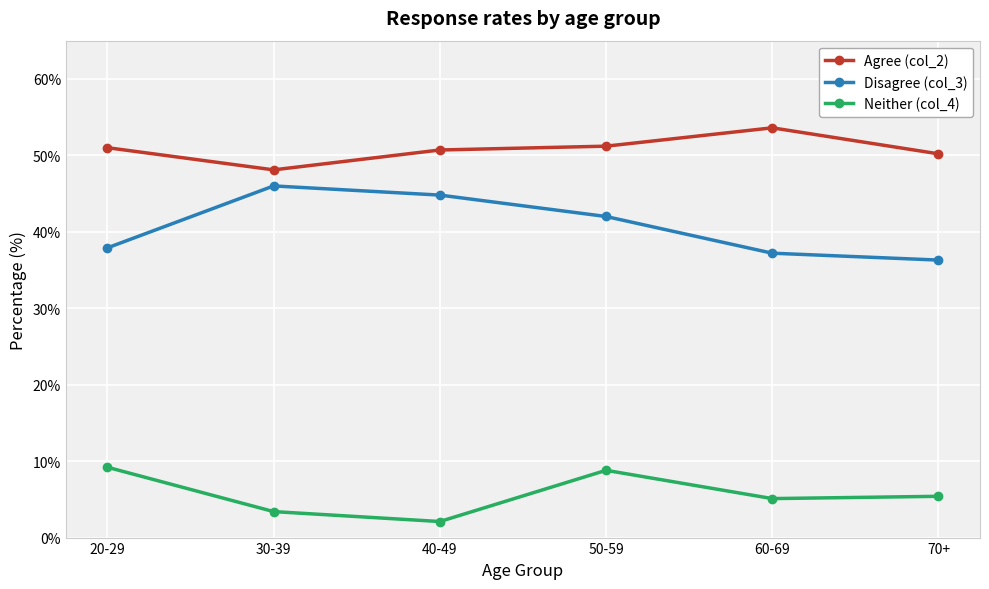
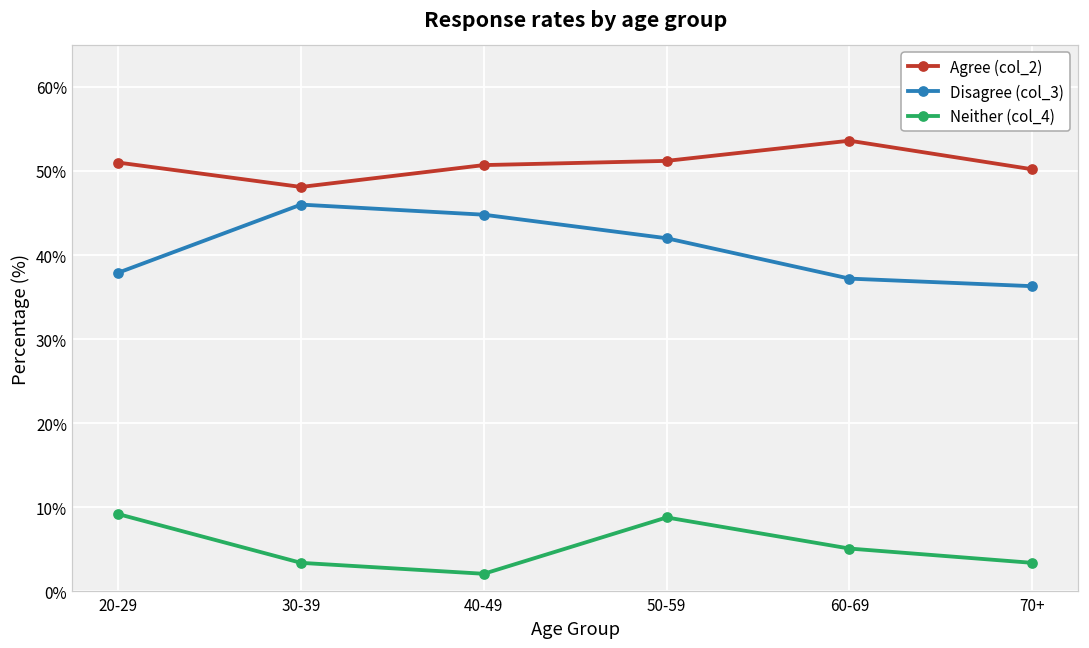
  {
    "Agree (col_2)": {
      "20-29": "51%",
      "30-39": "48%",
      "40-49": "51%",
      "50-59": "51%",
      "60-69": "54%",
      "70+": "50%"
    },
    "Disagree (col_3)": {
      "20-29": "38%",
      "30-39": "46%",
      "40-49": "45%",
      "50-59": "42%",
      "60-69": "37%",
      "70+": "36%"
    },
    "Neither (col_4)": {
      "20-29": "9%",
      "30-39": "3%",
      "40-49": "2%",
      "50-59": "9%",
      "60-69": "5%",
-     "70+": "5%"
+     "70+": "3%"
    }
  }
